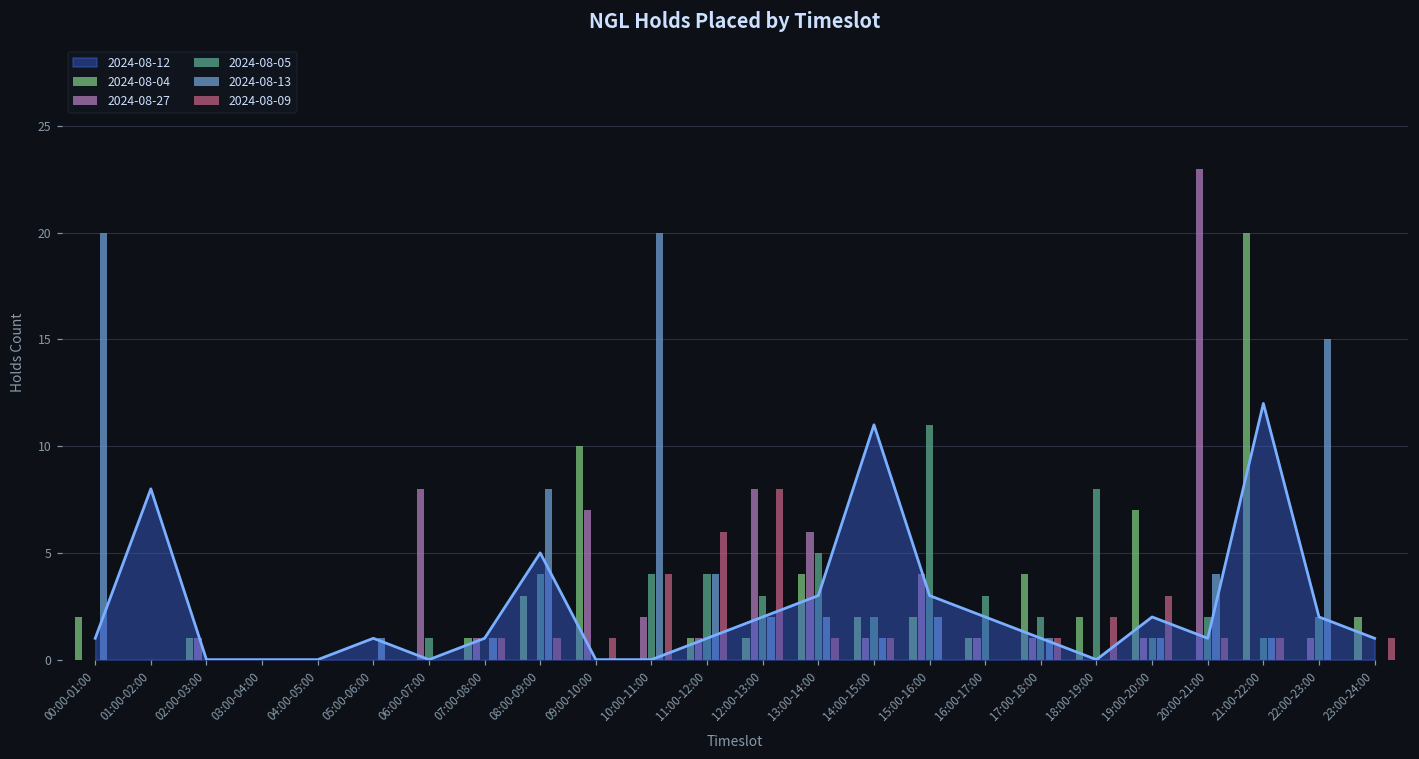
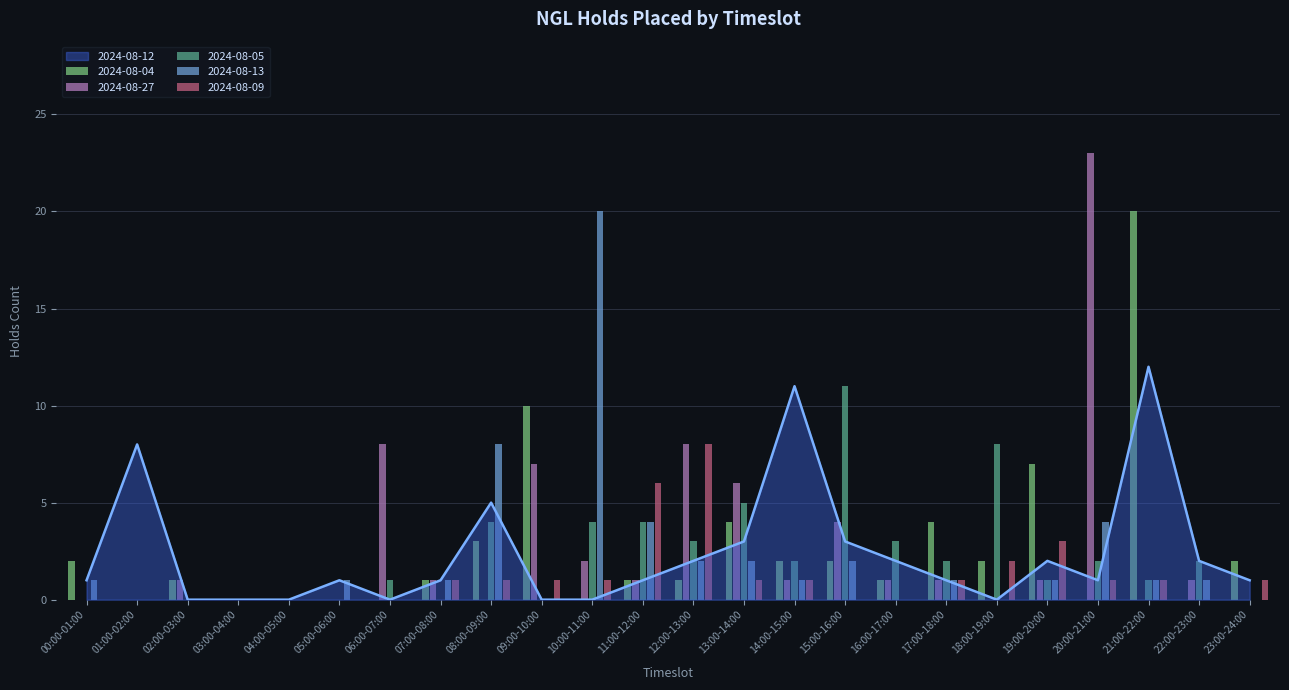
  {
    "2024-08-12": {
      "00:00-01:00": 1,
      "01:00-02:00": 8,
      "02:00-03:00": 0,
      "03:00-04:00": 0,
      "04:00-05:00": 0,
      "05:00-06:00": 1,
      "06:00-07:00": 0,
      "07:00-08:00": 1,
      "08:00-09:00": 5,
      "09:00-10:00": 0,
      "10:00-11:00": 0,
      "11:00-12:00": 1,
      "12:00-13:00": 2,
      "13:00-14:00": 3,
      "14:00-15:00": 11,
      "15:00-16:00": 3,
      "16:00-17:00": 2,
      "17:00-18:00": 1,
      "18:00-19:00": 0,
      "19:00-20:00": 2,
      "20:00-21:00": 1,
      "21:00-22:00": 12,
      "22:00-23:00": 2,
      "23:00-24:00": 1
    },
    "2024-08-27": {
      "00:00-01:00": 0,
      "01:00-02:00": 0,
      "02:00-03:00": 1,
      "03:00-04:00": 0,
      "04:00-05:00": 0,
      "05:00-06:00": 0,
      "06:00-07:00": 8,
      "07:00-08:00": 1,
      "08:00-09:00": 0,
      "09:00-10:00": 7,
      "10:00-11:00": 2,
      "11:00-12:00": 1,
      "12:00-13:00": 8,
      "13:00-14:00": 6,
      "14:00-15:00": 1,
      "15:00-16:00": 4,
      "16:00-17:00": 1,
      "17:00-18:00": 1,
      "18:00-19:00": 0,
      "19:00-20:00": 1,
      "20:00-21:00": 23,
      "21:00-22:00": 0,
      "22:00-23:00": 1,
      "23:00-24:00": 0
    },
    "2024-08-13": {
-     "00:00-01:00": 20,
+     "00:00-01:00": 1,
      "01:00-02:00": 0,
      "02:00-03:00": 0,
      "03:00-04:00": 0,
      "04:00-05:00": 0,
      "05:00-06:00": 1,
      "06:00-07:00": 0,
      "07:00-08:00": 1,
      "08:00-09:00": 8,
      "09:00-10:00": 0,
      "10:00-11:00": 20,
      "11:00-12:00": 4,
      "12:00-13:00": 2,
      "13:00-14:00": 2,
      "14:00-15:00": 1,
      "15:00-16:00": 2,
      "16:00-17:00": 0,
      "17:00-18:00": 1,
      "18:00-19:00": 0,
      "19:00-20:00": 1,
      "20:00-21:00": 4,
      "21:00-22:00": 1,
-     "22:00-23:00": 15,
+     "22:00-23:00": 1,
      "23:00-24:00": 0
    },
    "2024-08-09": {
      "00:00-01:00": 0,
      "01:00-02:00": 0,
      "02:00-03:00": 0,
      "03:00-04:00": 0,
      "04:00-05:00": 0,
      "05:00-06:00": 0,
      "06:00-07:00": 0,
      "07:00-08:00": 1,
      "08:00-09:00": 1,
      "09:00-10:00": 1,
-     "10:00-11:00": 4,
+     "10:00-11:00": 1,
      "11:00-12:00": 6,
      "12:00-13:00": 8,
      "13:00-14:00": 1,
      "14:00-15:00": 1,
      "15:00-16:00": 0,
      "16:00-17:00": 0,
      "17:00-18:00": 1,
      "18:00-19:00": 2,
      "19:00-20:00": 3,
      "20:00-21:00": 1,
      "21:00-22:00": 1,
      "22:00-23:00": 0,
      "23:00-24:00": 1
    }
  }
